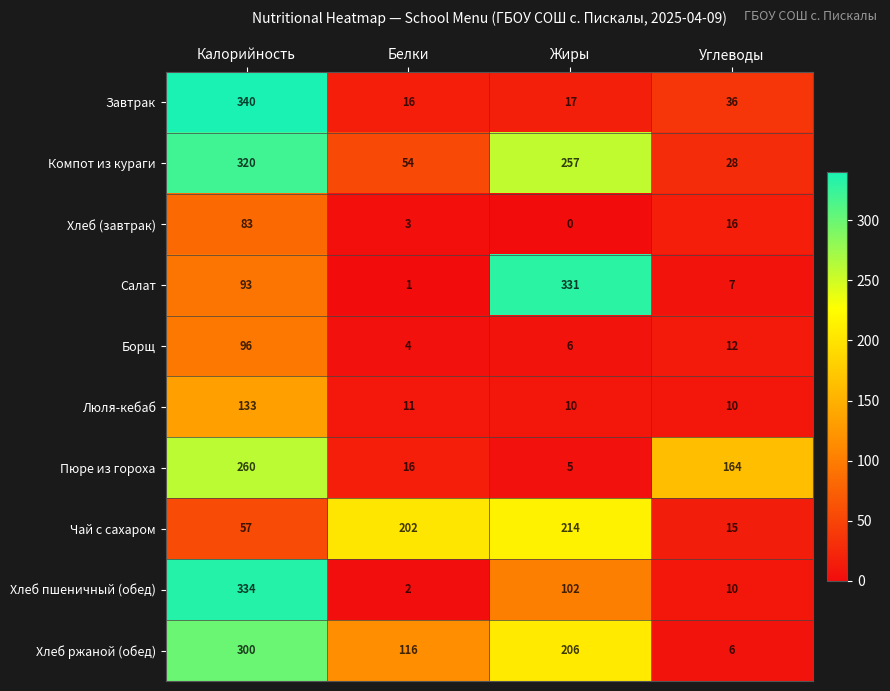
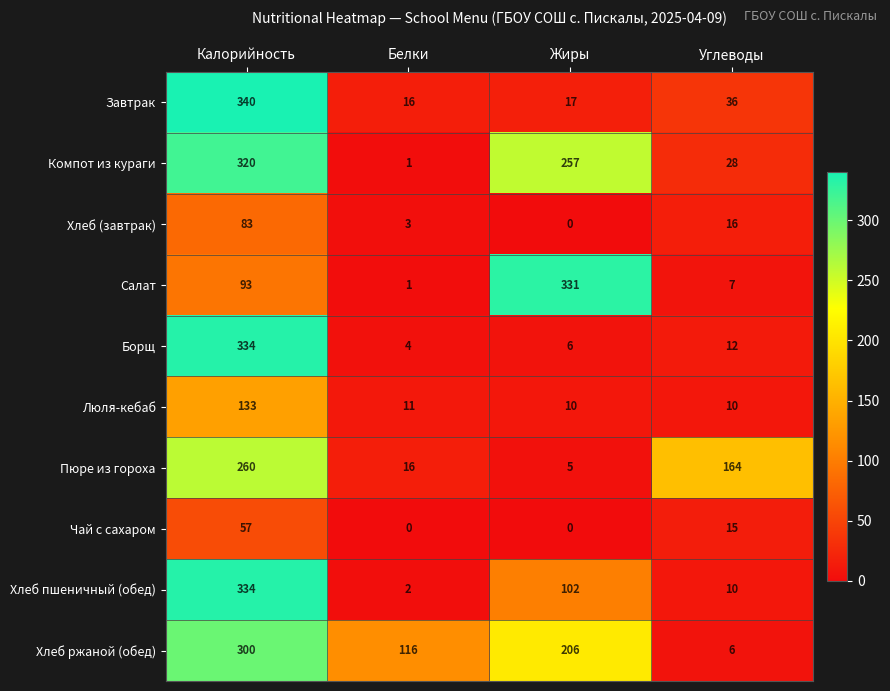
  {
    "Завтрак": {
      "Калорийность": 340,
      "Белки": 16,
      "Жиры": 17,
      "Углеводы": 36
    },
    "Компот из кураги": {
      "Калорийность": 320,
-     "Белки": 54,
+     "Белки": 1,
      "Жиры": 257,
      "Углеводы": 28
    },
    "Хлеб (завтрак)": {
      "Калорийность": 83,
      "Белки": 3,
      "Жиры": 0,
      "Углеводы": 16
    },
    "Салат": {
      "Калорийность": 93,
      "Белки": 1,
      "Жиры": 331,
      "Углеводы": 7
    },
    "Борщ": {
-     "Калорийность": 96,
+     "Калорийность": 334,
      "Белки": 4,
      "Жиры": 6,
      "Углеводы": 12
    },
    "Люля-кебаб": {
      "Калорийность": 133,
      "Белки": 11,
      "Жиры": 10,
      "Углеводы": 10
    },
    "Пюре из гороха": {
      "Калорийность": 260,
      "Белки": 16,
      "Жиры": 5,
      "Углеводы": 164
    },
    "Чай с сахаром": {
      "Калорийность": 57,
-     "Белки": 202,
-     "Жиры": 214,
+     "Белки": 0,
+     "Жиры": 0,
      "Углеводы": 15
    },
    "Хлеб пшеничный (обед)": {
      "Калорийность": 334,
      "Белки": 2,
      "Жиры": 102,
      "Углеводы": 10
    },
    "Хлеб ржаной (обед)": {
      "Калорийность": 300,
      "Белки": 116,
      "Жиры": 206,
      "Углеводы": 6
    }
  }
